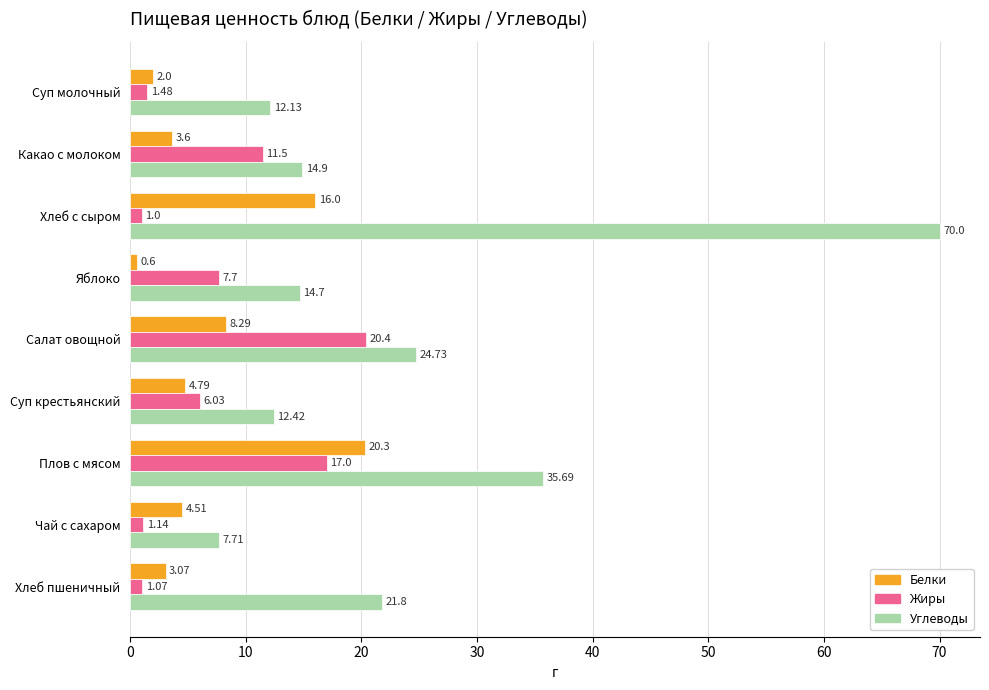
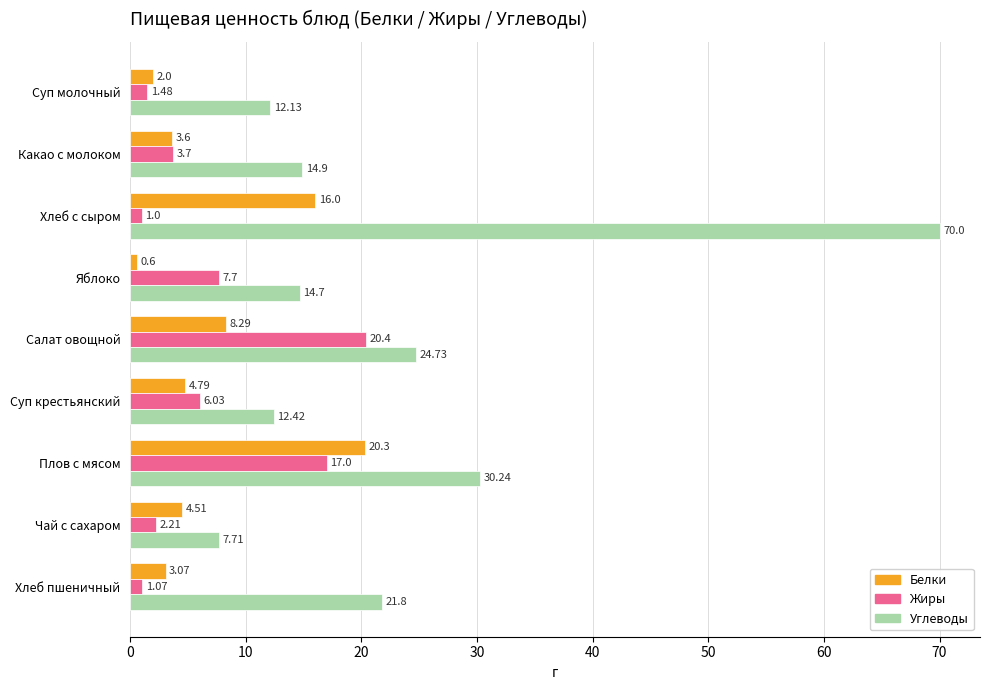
  {
    "Белки": {
      "Суп молочный": 2.0,
      "Какао с молоком": 3.6,
      "Хлеб с сыром": 16.0,
      "Яблоко": 0.6,
      "Салат овощной": 8.29,
      "Суп крестьянский": 4.79,
      "Плов с мясом": 20.3,
      "Чай с сахаром": 4.51,
      "Хлеб пшеничный": 3.07
    },
    "Жиры": {
      "Суп молочный": 1.48,
-     "Какао с молоком": 11.5,
+     "Какао с молоком": 3.7,
      "Хлеб с сыром": 1.0,
      "Яблоко": 7.7,
      "Салат овощной": 20.4,
      "Суп крестьянский": 6.03,
      "Плов с мясом": 17.0,
-     "Чай с сахаром": 1.14,
+     "Чай с сахаром": 2.21,
      "Хлеб пшеничный": 1.07
    },
    "Углеводы": {
      "Суп молочный": 12.13,
      "Какао с молоком": 14.9,
      "Хлеб с сыром": 70.0,
      "Яблоко": 14.7,
      "Салат овощной": 24.73,
      "Суп крестьянский": 12.42,
-     "Плов с мясом": 35.69,
+     "Плов с мясом": 30.24,
      "Чай с сахаром": 7.71,
      "Хлеб пшеничный": 21.8
    }
  }
